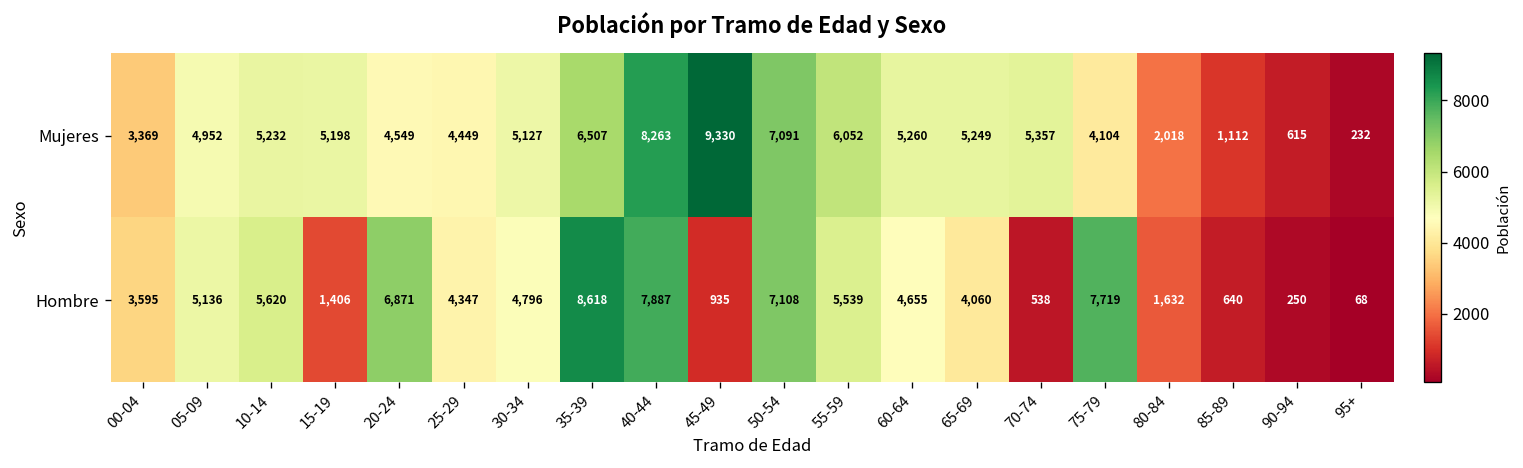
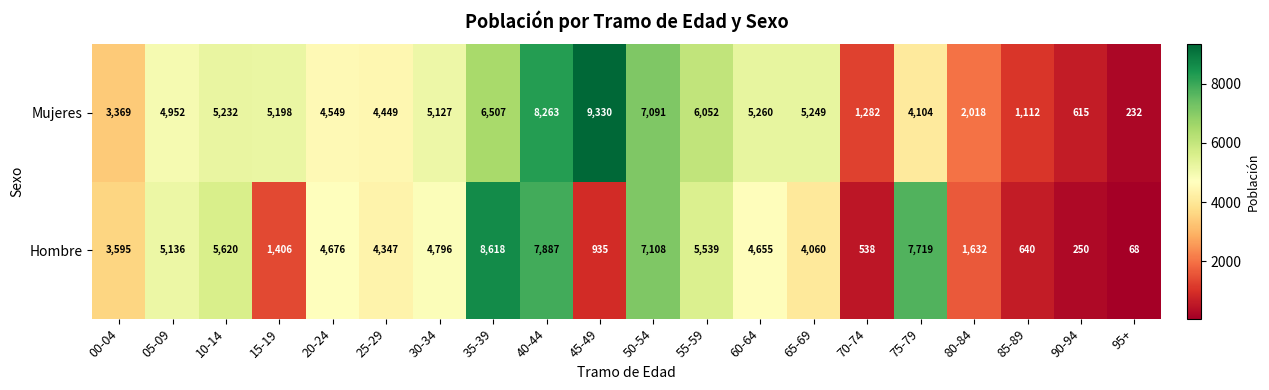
  {
    "Mujeres": {
      "00-04": "3,369",
      "05-09": "4,952",
      "10-14": "5,232",
      "15-19": "5,198",
      "20-24": "4,549",
      "25-29": "4,449",
      "30-34": "5,127",
      "35-39": "6,507",
      "40-44": "8,263",
      "45-49": "9,330",
      "50-54": "7,091",
      "55-59": "6,052",
      "60-64": "5,260",
      "65-69": "5,249",
-     "70-74": "5,357",
+     "70-74": "1,282",
      "75-79": "4,104",
      "80-84": "2,018",
      "85-89": "1,112",
      "90-94": "615",
      "95+": "232"
    },
    "Hombre": {
      "00-04": "3,595",
      "05-09": "5,136",
      "10-14": "5,620",
      "15-19": "1,406",
-     "20-24": "6,871",
+     "20-24": "4,676",
      "25-29": "4,347",
      "30-34": "4,796",
      "35-39": "8,618",
      "40-44": "7,887",
      "45-49": "935",
      "50-54": "7,108",
      "55-59": "5,539",
      "60-64": "4,655",
      "65-69": "4,060",
      "70-74": "538",
      "75-79": "7,719",
      "80-84": "1,632",
      "85-89": "640",
      "90-94": "250",
      "95+": "68"
    }
  }
